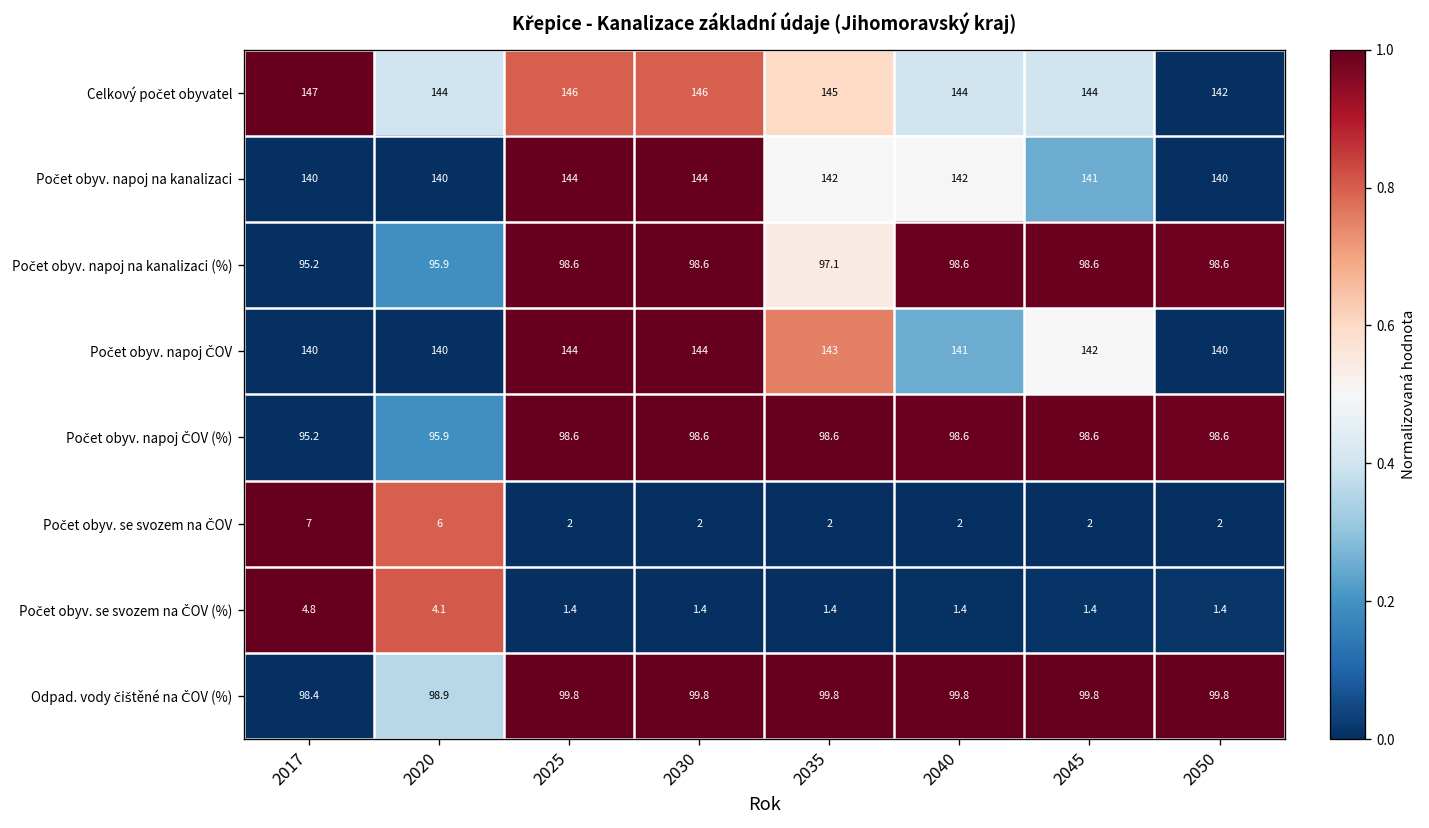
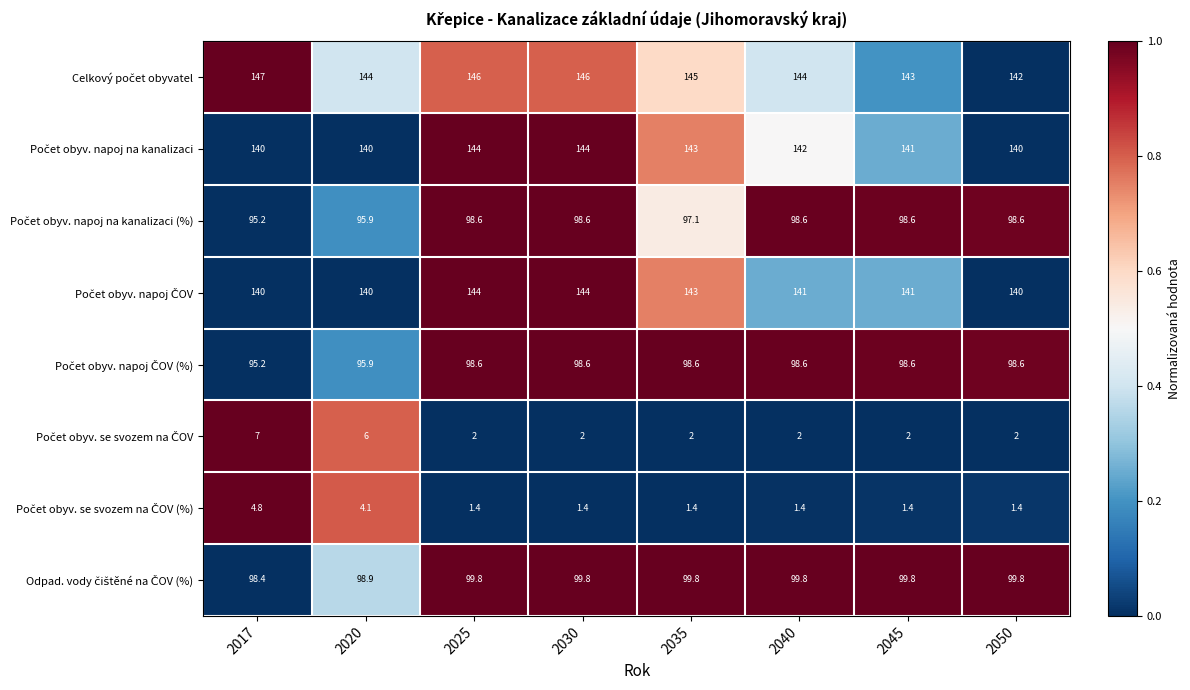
  {
    "Celkový počet obyvatel": {
      "2017": 147,
      "2020": 144,
      "2025": 146,
      "2030": 146,
      "2035": 145,
      "2040": 144,
-     "2045": 144,
+     "2045": 143,
      "2050": 142
    },
    "Počet obyv. napoj na kanalizaci": {
      "2017": 140,
      "2020": 140,
      "2025": 144,
      "2030": 144,
-     "2035": 142,
+     "2035": 143,
      "2040": 142,
      "2045": 141,
      "2050": 140
    },
    "Počet obyv. napoj na kanalizaci (%)": {
      "2017": 95.2,
      "2020": 95.9,
      "2025": 98.6,
      "2030": 98.6,
      "2035": 97.1,
      "2040": 98.6,
      "2045": 98.6,
      "2050": 98.6
    },
    "Počet obyv. napoj ČOV": {
      "2017": 140,
      "2020": 140,
      "2025": 144,
      "2030": 144,
      "2035": 143,
      "2040": 141,
-     "2045": 142,
+     "2045": 141,
      "2050": 140
    },
    "Počet obyv. napoj ČOV (%)": {
      "2017": 95.2,
      "2020": 95.9,
      "2025": 98.6,
      "2030": 98.6,
      "2035": 98.6,
      "2040": 98.6,
      "2045": 98.6,
      "2050": 98.6
    },
    "Počet obyv. se svozem na ČOV": {
      "2017": 7,
      "2020": 6,
      "2025": 2,
      "2030": 2,
      "2035": 2,
      "2040": 2,
      "2045": 2,
      "2050": 2
    },
    "Počet obyv. se svozem na ČOV (%)": {
      "2017": 4.8,
      "2020": 4.1,
      "2025": 1.4,
      "2030": 1.4,
      "2035": 1.4,
      "2040": 1.4,
      "2045": 1.4,
      "2050": 1.4
    },
    "Odpad. vody čištěné na ČOV (%)": {
      "2017": 98.4,
      "2020": 98.9,
      "2025": 99.8,
      "2030": 99.8,
      "2035": 99.8,
      "2040": 99.8,
      "2045": 99.8,
      "2050": 99.8
    }
  }
